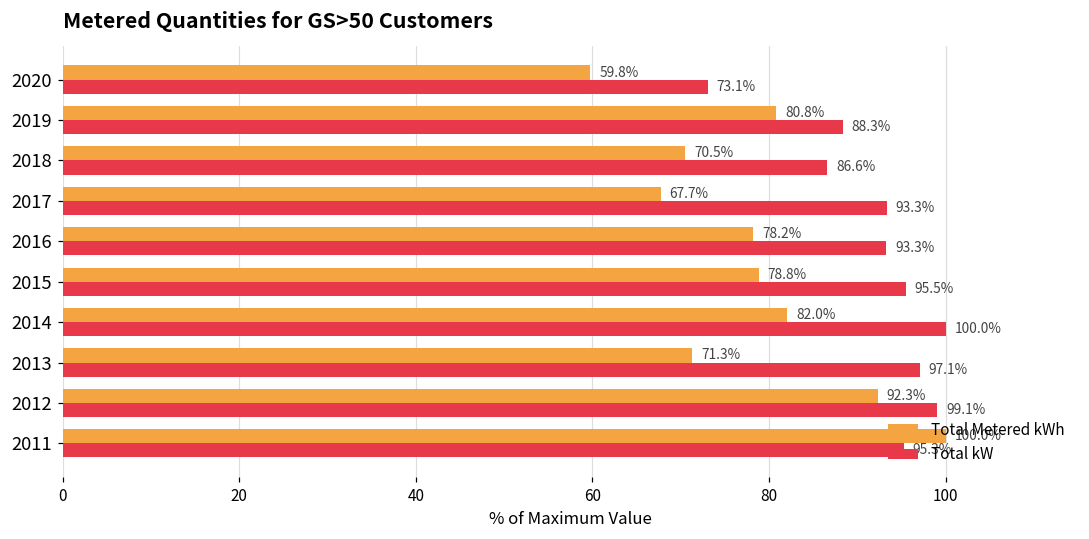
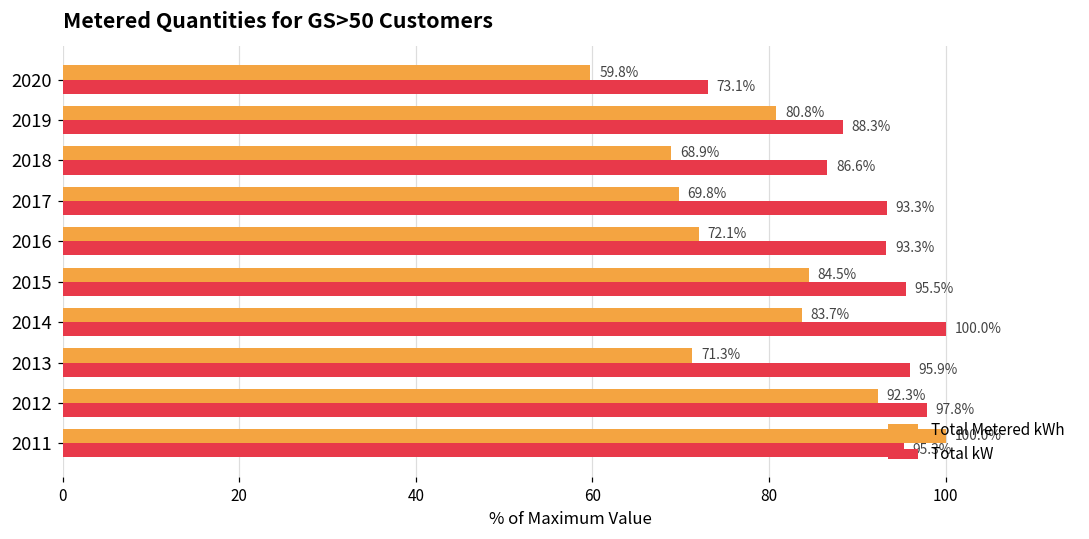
  {
    "Total Metered kWh": {
      "2020": "59.8%",
      "2019": "80.8%",
-     "2018": "70.5%",
-     "2017": "67.7%",
-     "2016": "78.2%",
-     "2015": "78.8%",
-     "2014": "82.0%",
+     "2018": "68.9%",
+     "2017": "69.8%",
+     "2016": "72.1%",
+     "2015": "84.5%",
+     "2014": "83.7%",
      "2013": "71.3%",
      "2012": "92.3%",
      "2011": "100.0%"
    },
    "Total kW": {
      "2020": "73.1%",
      "2019": "88.3%",
      "2018": "86.6%",
      "2017": "93.3%",
      "2016": "93.3%",
      "2015": "95.5%",
      "2014": "100.0%",
-     "2013": "97.1%",
-     "2012": "99.1%",
+     "2013": "95.9%",
+     "2012": "97.8%",
      "2011": "95.3%"
    }
  }
